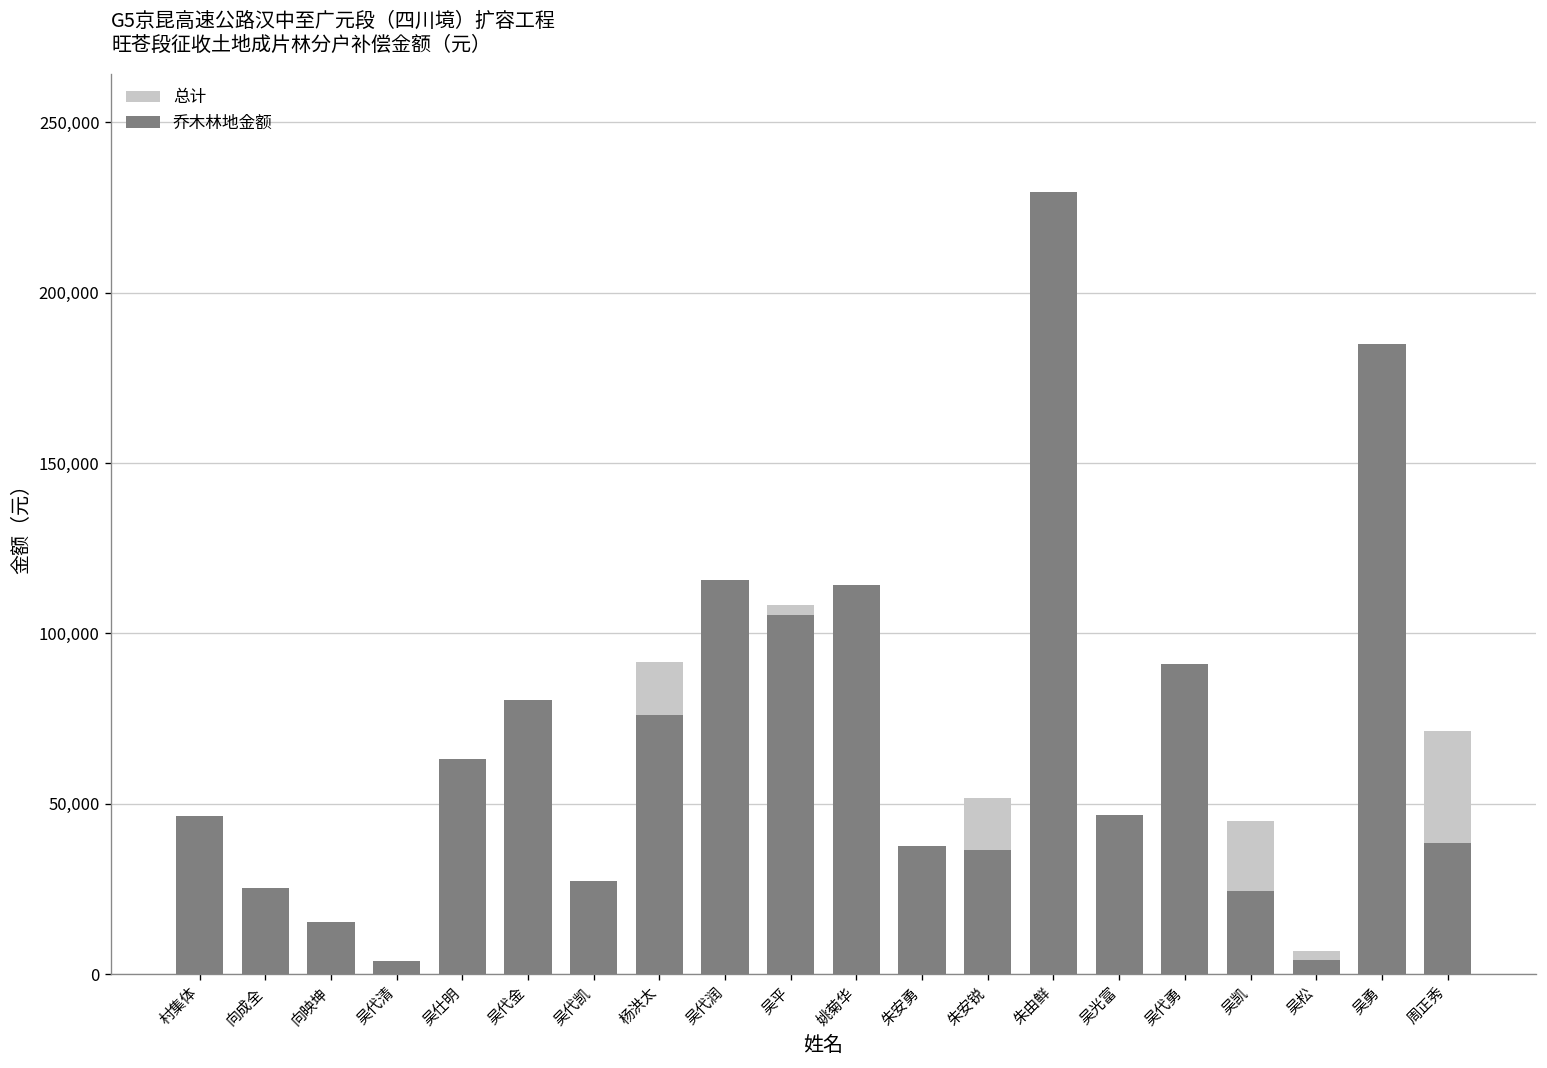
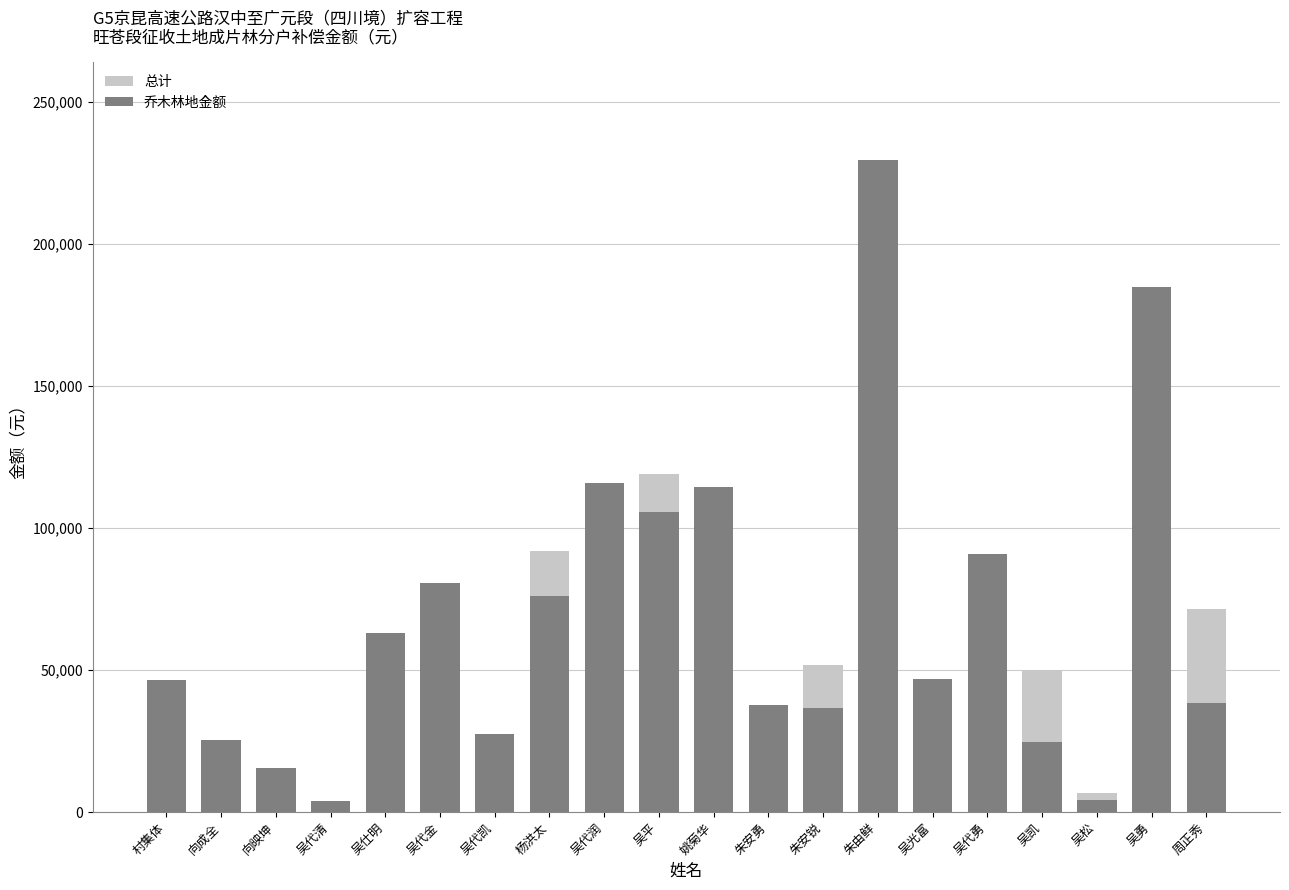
  {
    "总计": {
      "向映坤": "15,000",
      "吴代清": "4,000",
      "吴代金": "80,000",
      "吴代凯": "28,000",
      "杨洪太": "92,000",
-     "吴平": "108,000",
+     "吴平": "119,000",
      "姚菊华": "114,000",
      "朱安锐": "52,000",
      "朱由鲜": "230,000",
      "吴光富": "47,000",
-     "吴凯": "45,000",
+     "吴凯": "50,000",
      "吴松": "7,000",
      "周正秀": "71,000"
    },
    "乔木林地金额": {
      "村集体": "46,000",
      "向成全": "25,000",
      "向映坤": "15,000",
      "吴代清": "4,000",
      "吴仕明": "63,000",
      "吴代金": "80,000",
      "吴代凯": "28,000",
      "吴代润": "116,000",
      "姚菊华": "114,000",
      "朱安勇": "38,000",
      "朱由鲜": "230,000",
      "吴光富": "47,000",
      "吴代勇": "91,000",
      "吴勇": "185,000"
    }
  }
